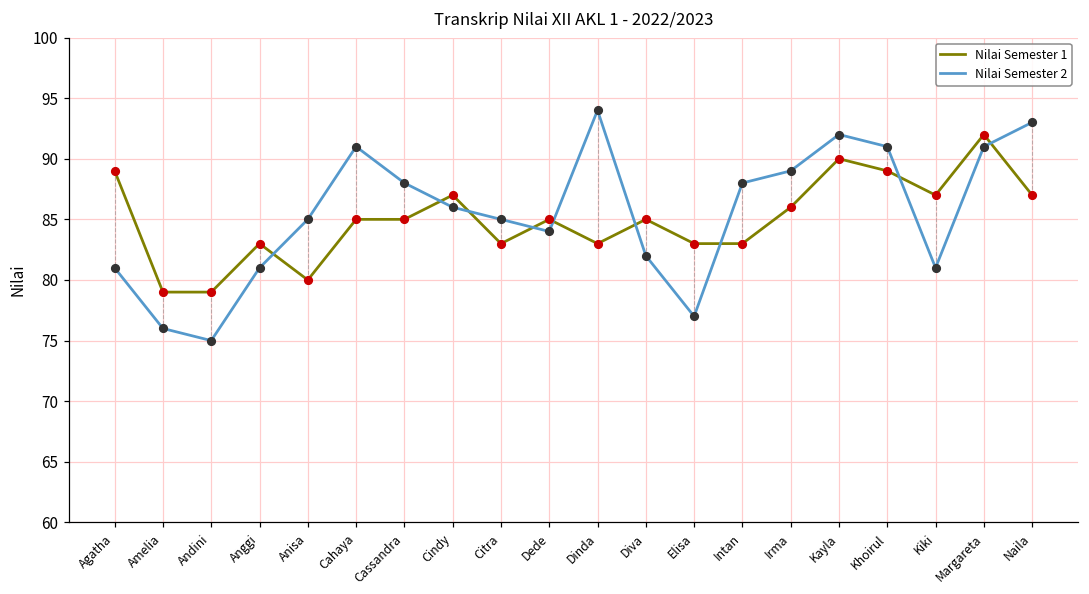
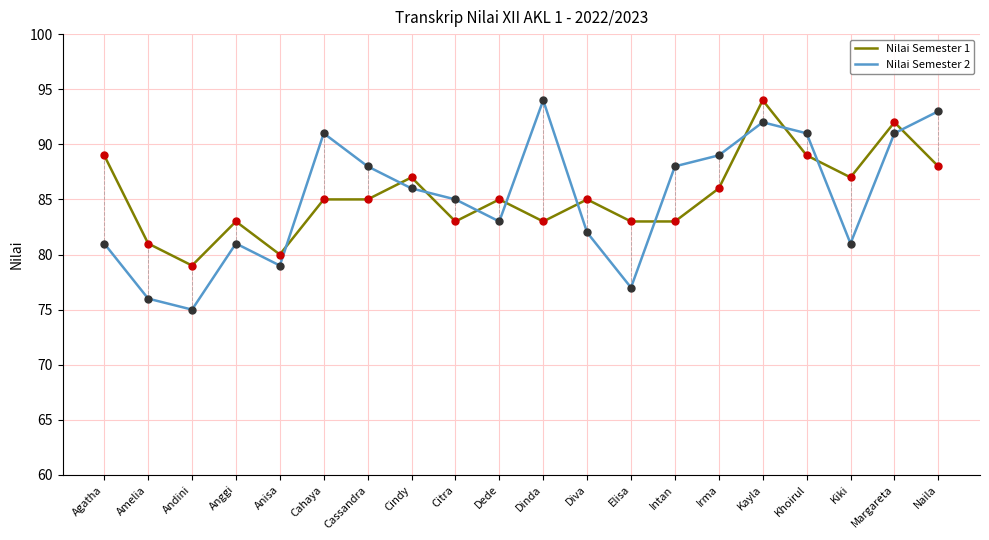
  {
    "Nilai Semester 1": {
-     "Amelia": 79,
-     "Kayla": 90,
-     "Naila": 87
+     "Amelia": 81,
+     "Kayla": 94,
+     "Naila": 88
    },
    "Nilai Semester 2": {
-     "Anisa": 85,
-     "Dede": 84
+     "Anisa": 79,
+     "Dede": 83
    }
  }
